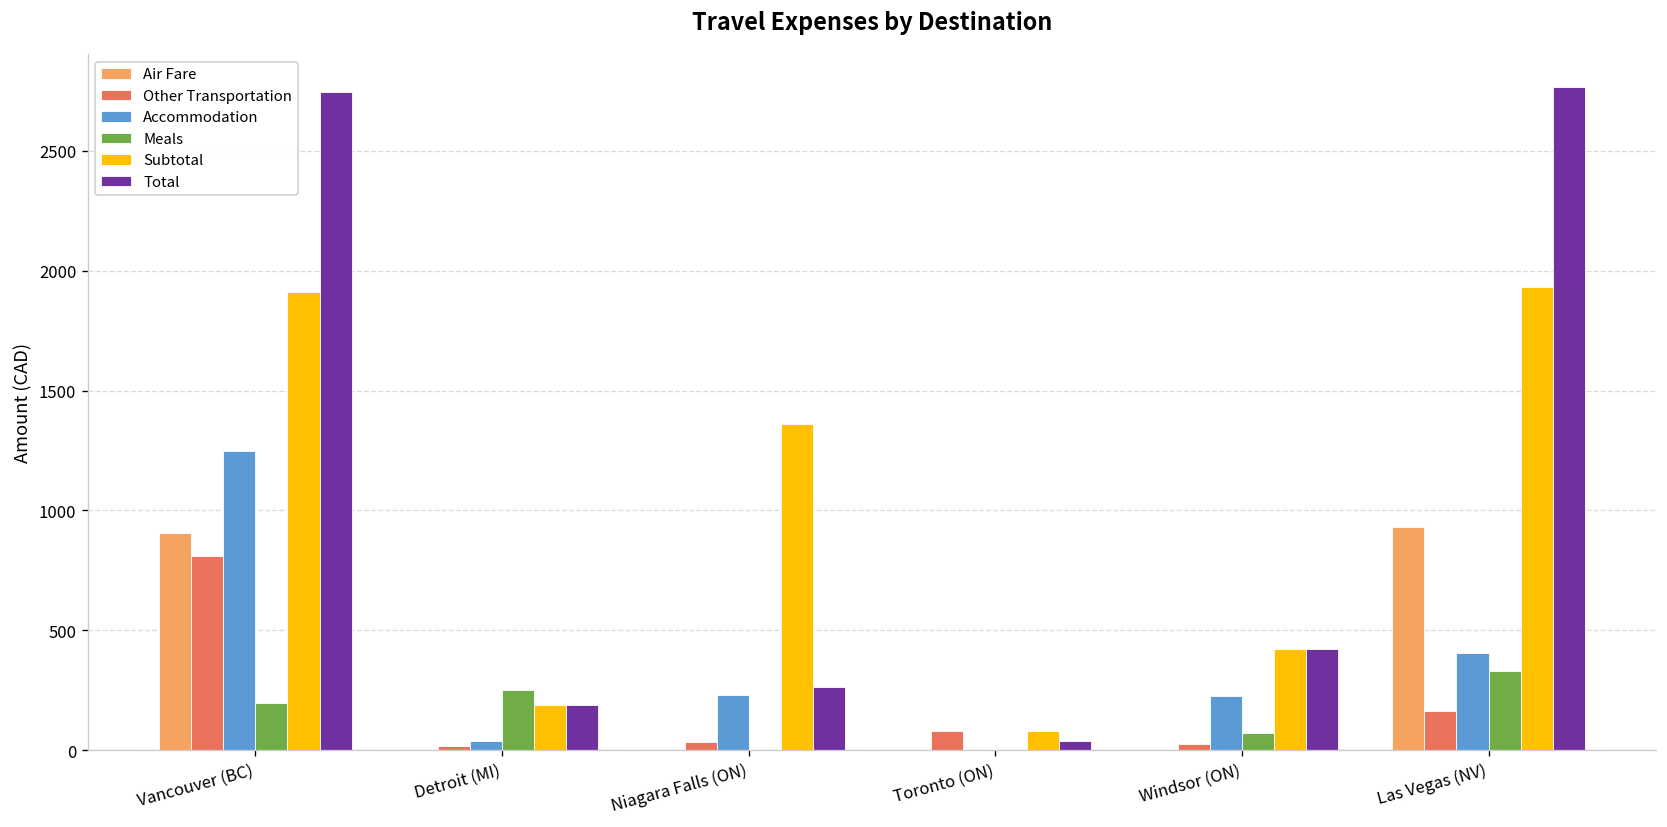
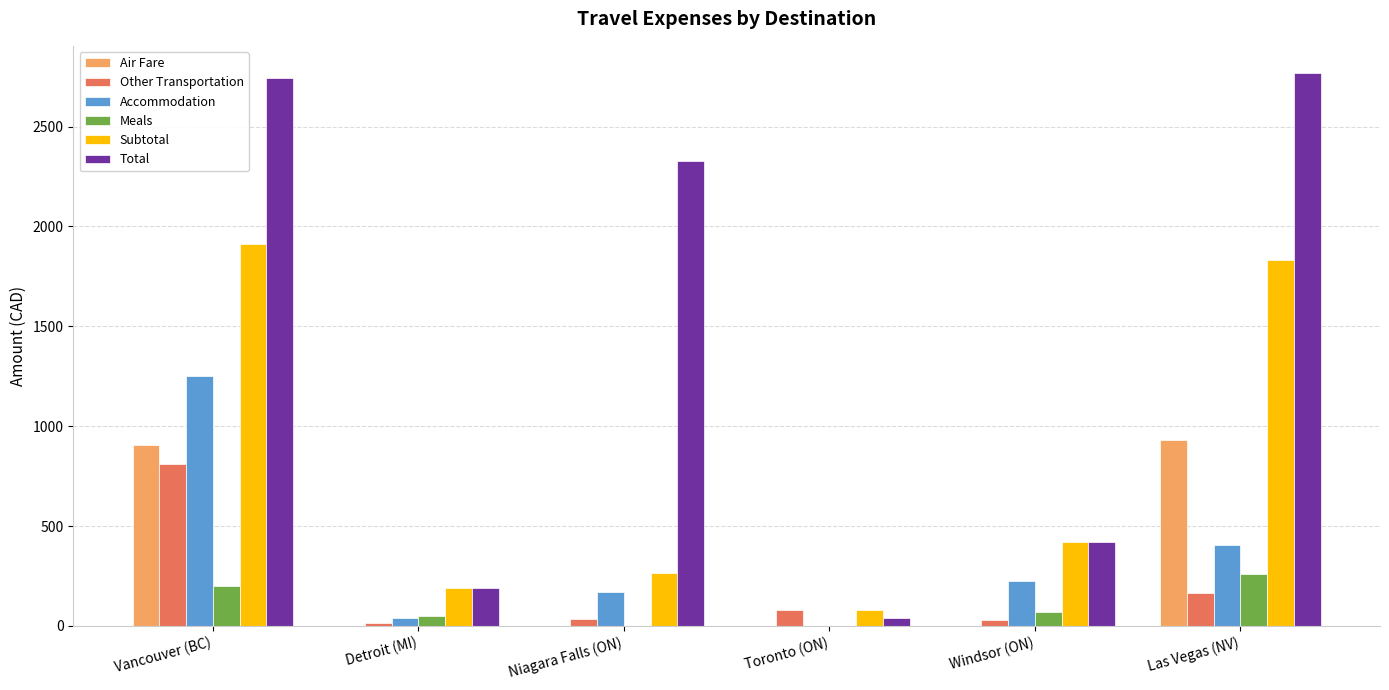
  {
    "Accommodation": {
      "Vancouver (BC)": 1250,
      "Detroit (MI)": 40,
-     "Niagara Falls (ON)": 230,
+     "Niagara Falls (ON)": 170,
      "Toronto (ON)": 0,
      "Windsor (ON)": 230,
      "Las Vegas (NV)": 400
    },
    "Meals": {
      "Vancouver (BC)": 200,
-     "Detroit (MI)": 250,
+     "Detroit (MI)": 50,
      "Niagara Falls (ON)": 0,
      "Toronto (ON)": 0,
      "Windsor (ON)": 70,
-     "Las Vegas (NV)": 330
+     "Las Vegas (NV)": 260
    },
    "Subtotal": {
      "Vancouver (BC)": 1910,
      "Detroit (MI)": 190,
-     "Niagara Falls (ON)": 1360,
+     "Niagara Falls (ON)": 260,
      "Toronto (ON)": 80,
      "Windsor (ON)": 420,
-     "Las Vegas (NV)": 1930
+     "Las Vegas (NV)": 1830
    },
    "Total": {
      "Vancouver (BC)": 2750,
      "Detroit (MI)": 190,
-     "Niagara Falls (ON)": 260,
+     "Niagara Falls (ON)": 2330,
      "Toronto (ON)": 40,
      "Windsor (ON)": 420,
      "Las Vegas (NV)": 2770
    }
  }
